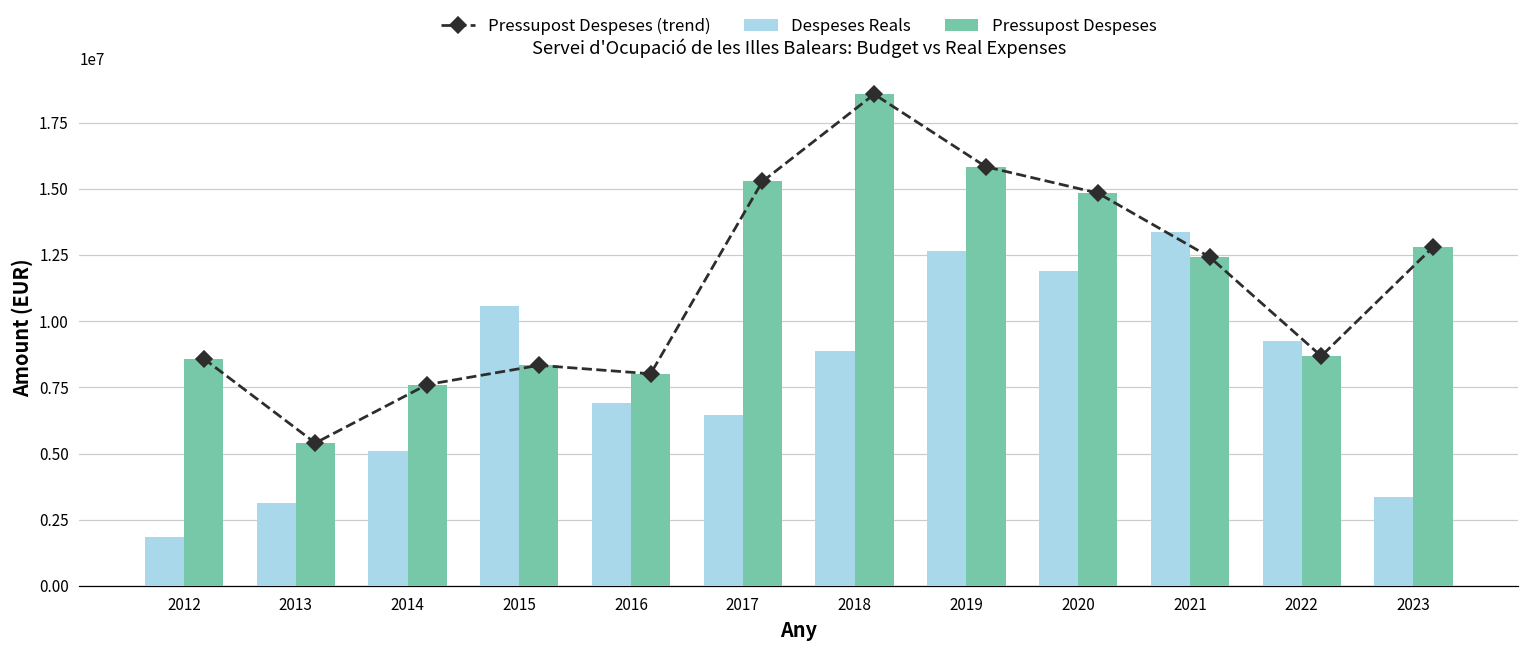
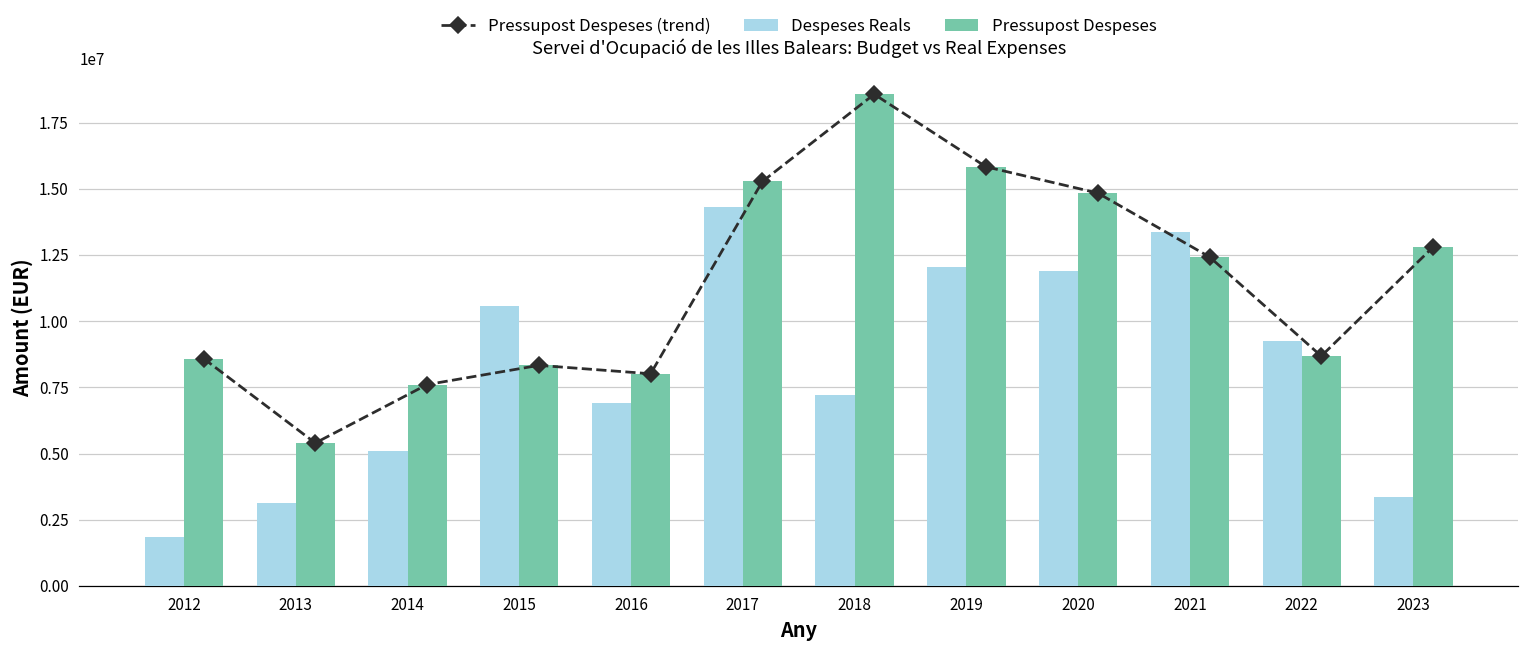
  {
    "Despeses Reals": {
      "2012": 1800000,
      "2013": 3100000,
      "2014": 5100000,
      "2015": 10600000,
      "2016": 6900000,
-     "2017": 6500000,
-     "2018": 8900000,
-     "2019": 12700000,
+     "2017": 14300000,
+     "2018": 7200000,
+     "2019": 12100000,
      "2020": 11900000,
      "2021": 13400000,
      "2022": 9300000,
      "2023": 3400000
    },
    "Pressupost Despeses": {
      "2012": 8600000,
      "2013": 5400000,
      "2014": 7600000,
      "2015": 8300000,
      "2016": 8000000,
      "2017": 15300000,
      "2018": 18600000,
      "2019": 15800000,
      "2020": 14800000,
      "2021": 12400000,
      "2022": 8700000,
      "2023": 12800000
    }
  }
